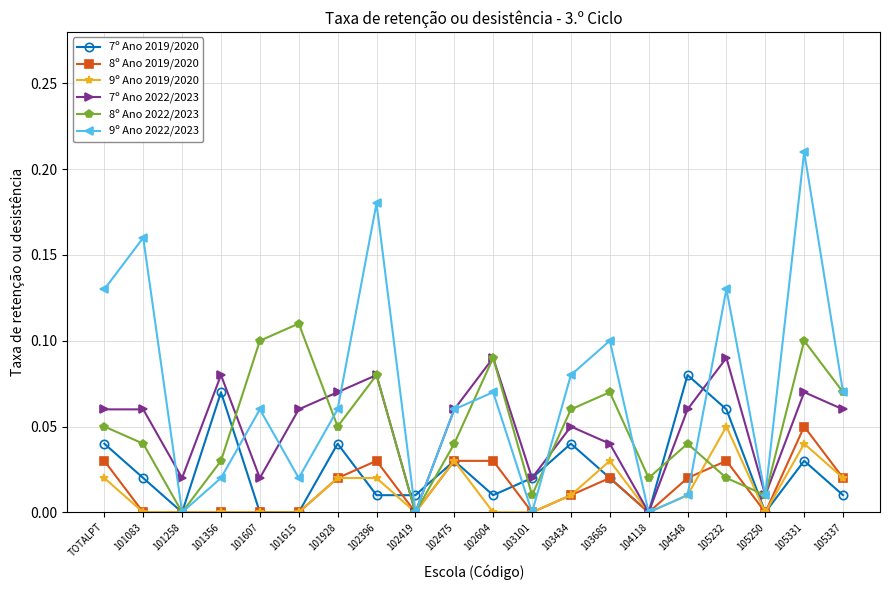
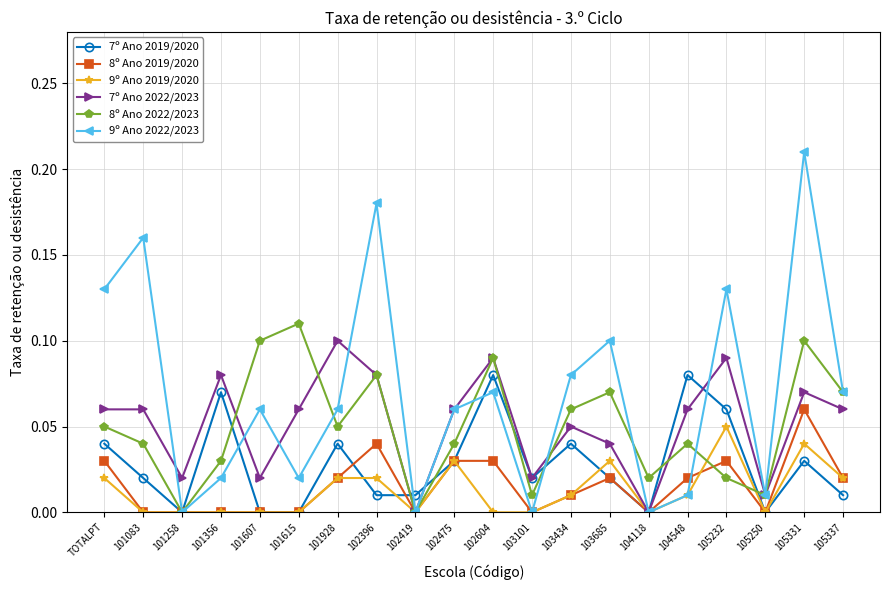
  {
    "7º Ano 2019/2020": {
      "TOTALPT": 0.04,
      "101083": 0.02,
      "101356": 0.07,
      "101928": 0.04,
      "102396": 0.01,
      "102419": 0.01,
-     "102604": 0.01,
+     "102604": 0.08,
      "103434": 0.04,
      "104548": 0.08,
      "105232": 0.06,
      "105331": 0.03,
      "105337": 0.01
    },
    "8º Ano 2019/2020": {
      "TOTALPT": 0.03,
-     "102396": 0.03,
+     "102396": 0.04,
      "102604": 0.03,
      "104548": 0.02,
      "105232": 0.03,
-     "105331": 0.05
+     "105331": 0.06
    },
    "9º Ano 2019/2020": {
      "TOTALPT": 0.02,
      "102396": 0.02,
      "102604": 0.00,
      "103685": 0.03,
      "105232": 0.05,
      "105331": 0.04
    },
    "7º Ano 2022/2023": {
      "TOTALPT": 0.06,
      "101083": 0.06,
      "101258": 0.02,
      "101356": 0.08,
      "101607": 0.02,
      "101615": 0.06,
-     "101928": 0.07,
+     "101928": 0.10,
      "103434": 0.05,
      "103685": 0.04,
      "104548": 0.06,
      "105232": 0.09,
      "105331": 0.07,
      "105337": 0.06
    },
    "8º Ano 2022/2023": {
      "TOTALPT": 0.05,
      "101083": 0.04,
      "101356": 0.03,
      "101607": 0.10,
      "101615": 0.11,
      "101928": 0.05,
      "102475": 0.04,
      "103101": 0.01,
      "103434": 0.06,
      "103685": 0.07,
      "104118": 0.02,
      "104548": 0.04,
      "105232": 0.02,
      "105331": 0.10
    },
    "9º Ano 2022/2023": {
      "TOTALPT": 0.13,
      "101083": 0.16,
      "101356": 0.02,
      "101607": 0.06,
      "101615": 0.02,
      "101928": 0.06,
      "102396": 0.18,
      "102604": 0.07,
      "103434": 0.08,
      "103685": 0.10,
      "105232": 0.13,
      "105331": 0.21
    }
  }
